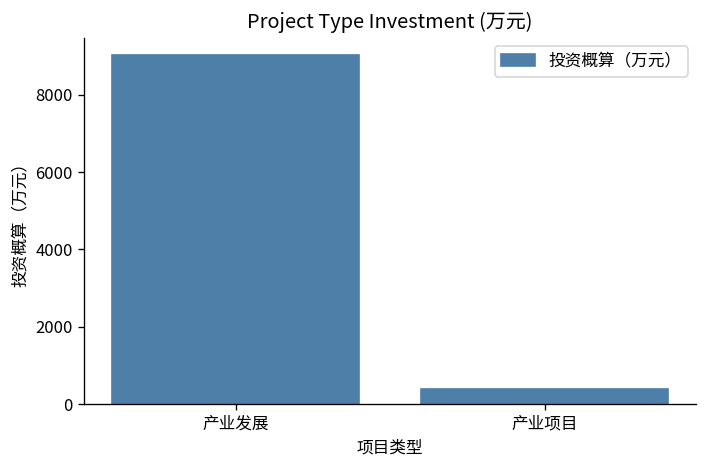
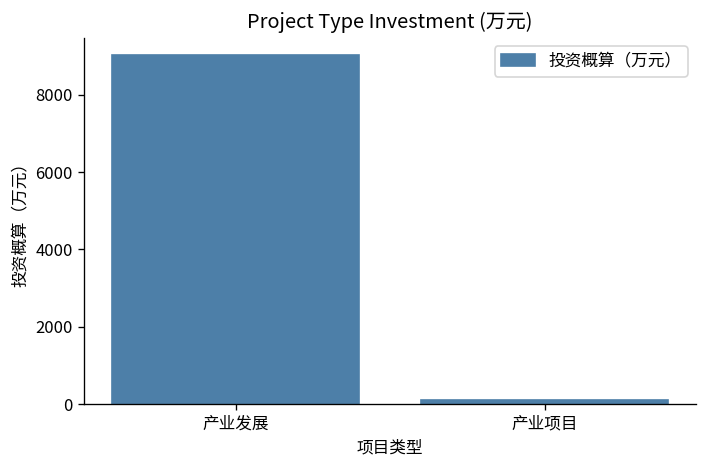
  {
    "产业发展": 9000,
-   "产业项目": 400
+   "产业项目": 100
  }
